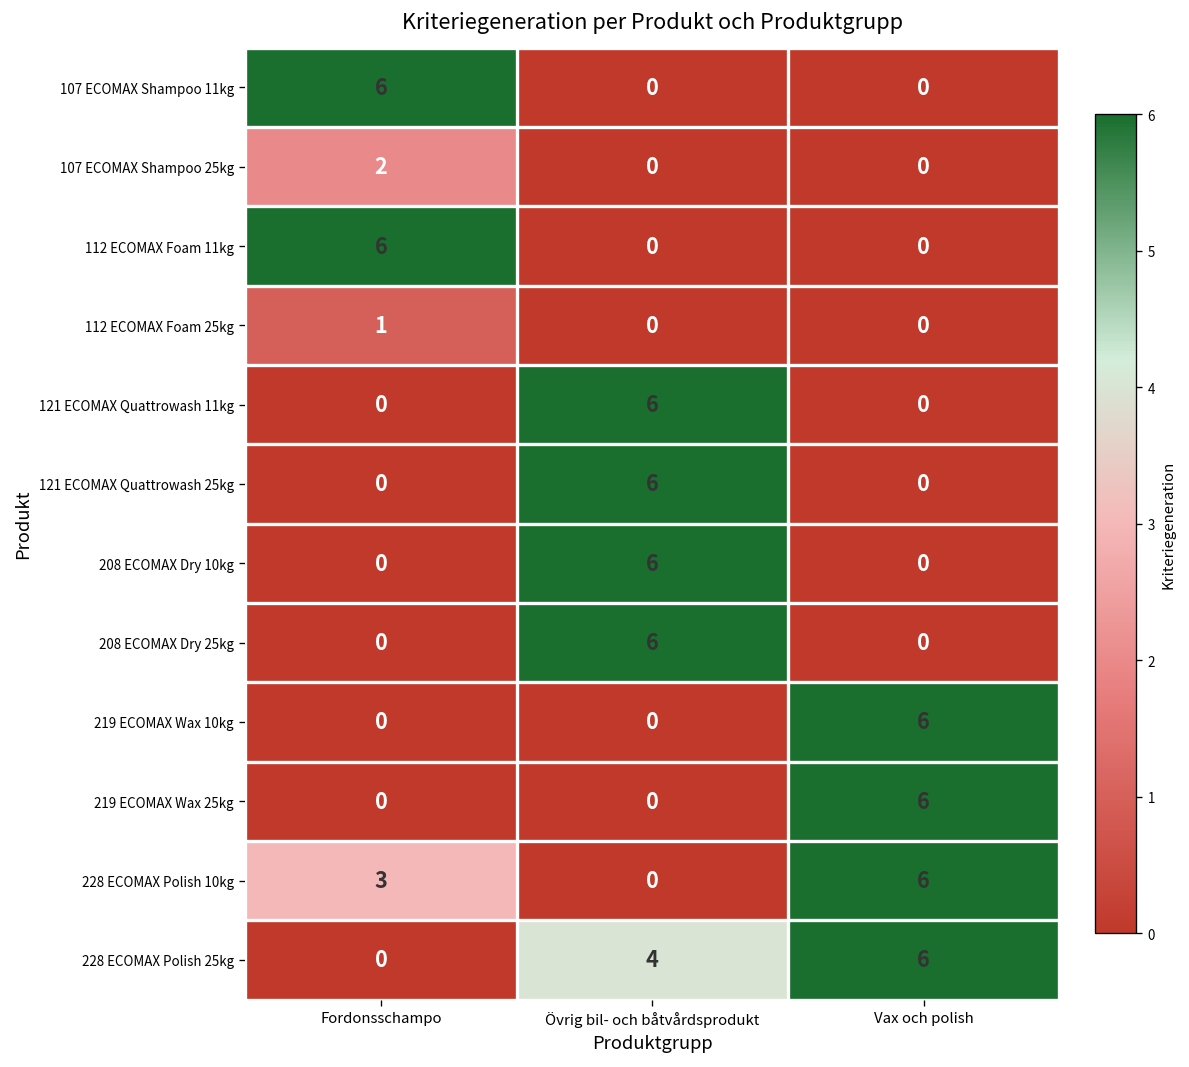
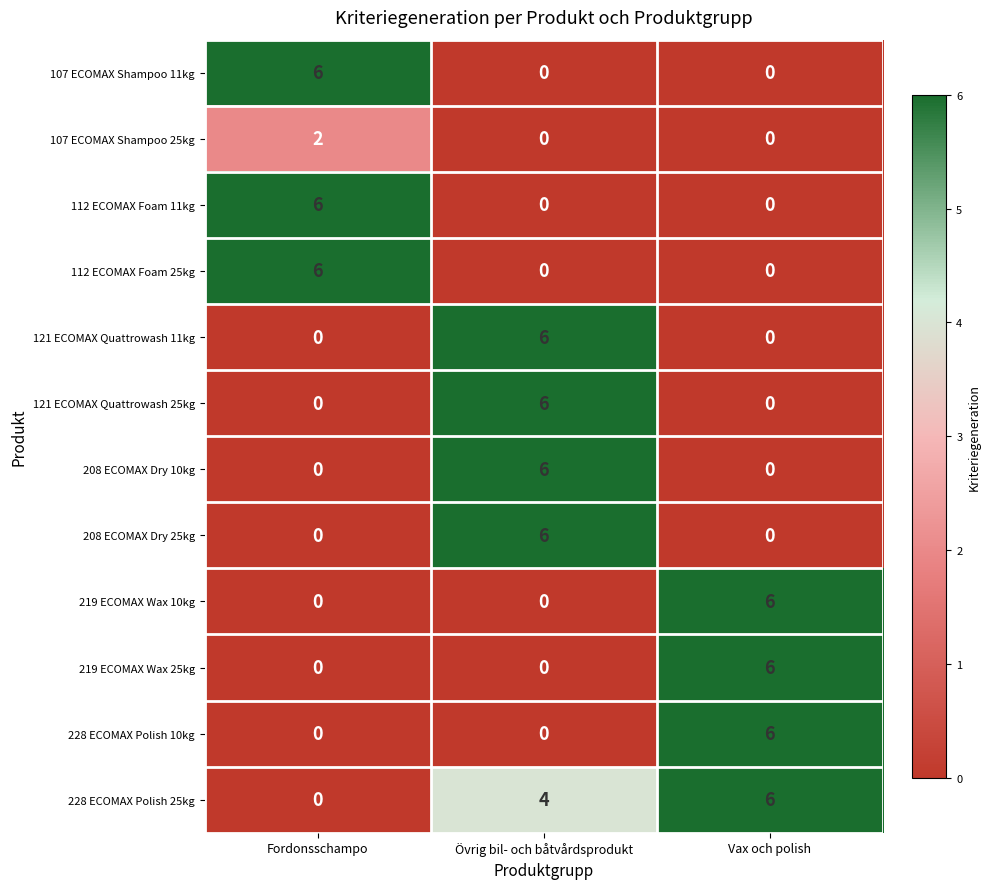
  {
    "107 ECOMAX Shampoo 11kg": {
      "Fordonsschampo": 6,
      "Övrig bil- och båtvårdsprodukt": 0,
      "Vax och polish": 0
    },
    "107 ECOMAX Shampoo 25kg": {
      "Fordonsschampo": 2,
      "Övrig bil- och båtvårdsprodukt": 0,
      "Vax och polish": 0
    },
    "112 ECOMAX Foam 11kg": {
      "Fordonsschampo": 6,
      "Övrig bil- och båtvårdsprodukt": 0,
      "Vax och polish": 0
    },
    "112 ECOMAX Foam 25kg": {
-     "Fordonsschampo": 1,
+     "Fordonsschampo": 6,
      "Övrig bil- och båtvårdsprodukt": 0,
      "Vax och polish": 0
    },
    "121 ECOMAX Quattrowash 11kg": {
      "Fordonsschampo": 0,
      "Övrig bil- och båtvårdsprodukt": 6,
      "Vax och polish": 0
    },
    "121 ECOMAX Quattrowash 25kg": {
      "Fordonsschampo": 0,
      "Övrig bil- och båtvårdsprodukt": 6,
      "Vax och polish": 0
    },
    "208 ECOMAX Dry 10kg": {
      "Fordonsschampo": 0,
      "Övrig bil- och båtvårdsprodukt": 6,
      "Vax och polish": 0
    },
    "208 ECOMAX Dry 25kg": {
      "Fordonsschampo": 0,
      "Övrig bil- och båtvårdsprodukt": 6,
      "Vax och polish": 0
    },
    "219 ECOMAX Wax 10kg": {
      "Fordonsschampo": 0,
      "Övrig bil- och båtvårdsprodukt": 0,
      "Vax och polish": 6
    },
    "219 ECOMAX Wax 25kg": {
      "Fordonsschampo": 0,
      "Övrig bil- och båtvårdsprodukt": 0,
      "Vax och polish": 6
    },
    "228 ECOMAX Polish 10kg": {
-     "Fordonsschampo": 3,
+     "Fordonsschampo": 0,
      "Övrig bil- och båtvårdsprodukt": 0,
      "Vax och polish": 6
    },
    "228 ECOMAX Polish 25kg": {
      "Fordonsschampo": 0,
      "Övrig bil- och båtvårdsprodukt": 4,
      "Vax och polish": 6
    }
  }
